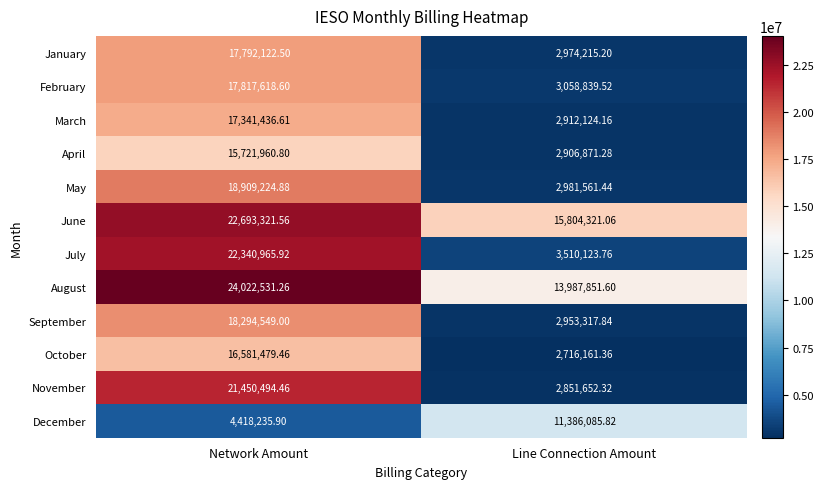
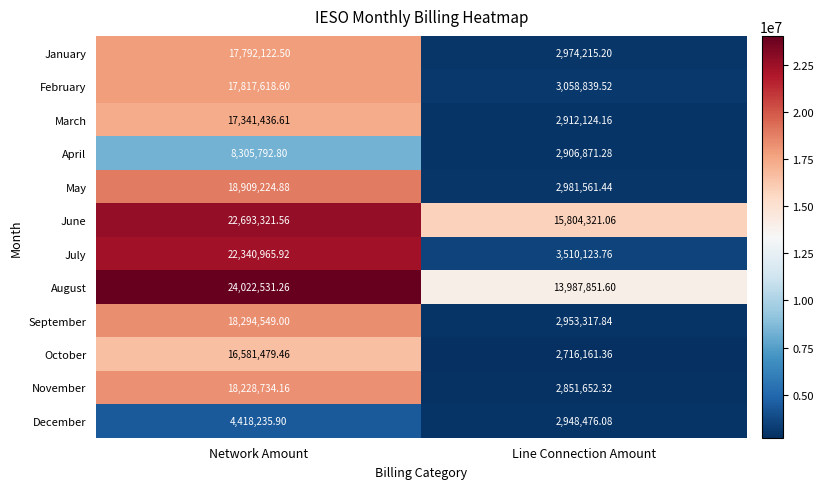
  {
    "January": {
      "Network Amount": "17,792,122.50",
      "Line Connection Amount": "2,974,215.20"
    },
    "February": {
      "Network Amount": "17,817,618.60",
      "Line Connection Amount": "3,058,839.52"
    },
    "March": {
      "Network Amount": "17,341,436.61",
      "Line Connection Amount": "2,912,124.16"
    },
    "April": {
-     "Network Amount": "15,721,960.80",
+     "Network Amount": "8,305,792.80",
      "Line Connection Amount": "2,906,871.28"
    },
    "May": {
      "Network Amount": "18,909,224.88",
      "Line Connection Amount": "2,981,561.44"
    },
    "June": {
      "Network Amount": "22,693,321.56",
      "Line Connection Amount": "15,804,321.06"
    },
    "July": {
      "Network Amount": "22,340,965.92",
      "Line Connection Amount": "3,510,123.76"
    },
    "August": {
      "Network Amount": "24,022,531.26",
      "Line Connection Amount": "13,987,851.60"
    },
    "September": {
      "Network Amount": "18,294,549.00",
      "Line Connection Amount": "2,953,317.84"
    },
    "October": {
      "Network Amount": "16,581,479.46",
      "Line Connection Amount": "2,716,161.36"
    },
    "November": {
-     "Network Amount": "21,450,494.46",
+     "Network Amount": "18,228,734.16",
      "Line Connection Amount": "2,851,652.32"
    },
    "December": {
      "Network Amount": "4,418,235.90",
-     "Line Connection Amount": "11,386,085.82"
+     "Line Connection Amount": "2,948,476.08"
    }
  }
